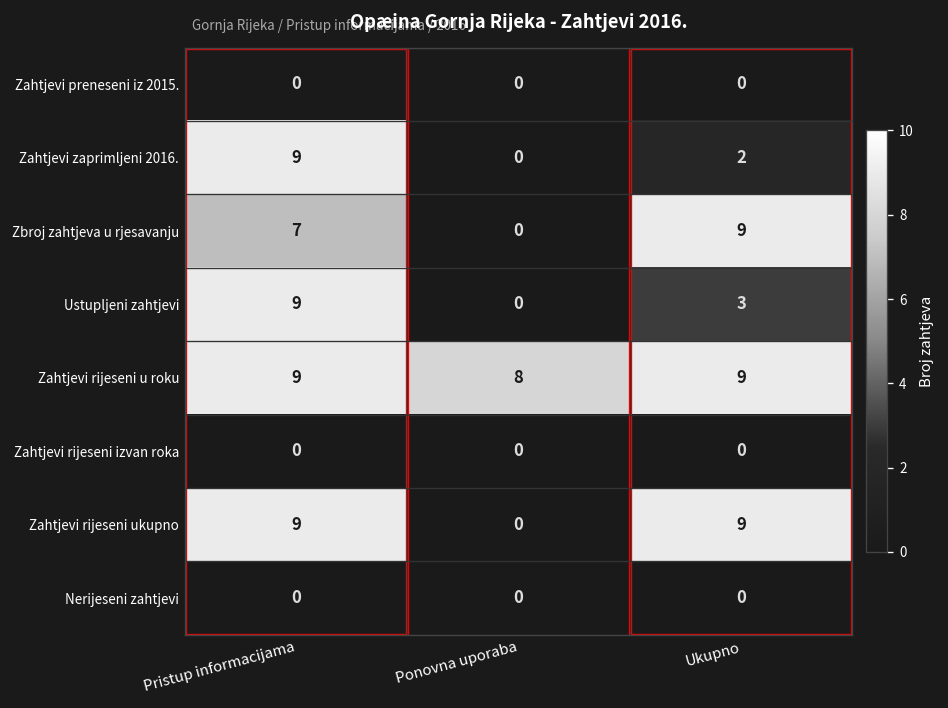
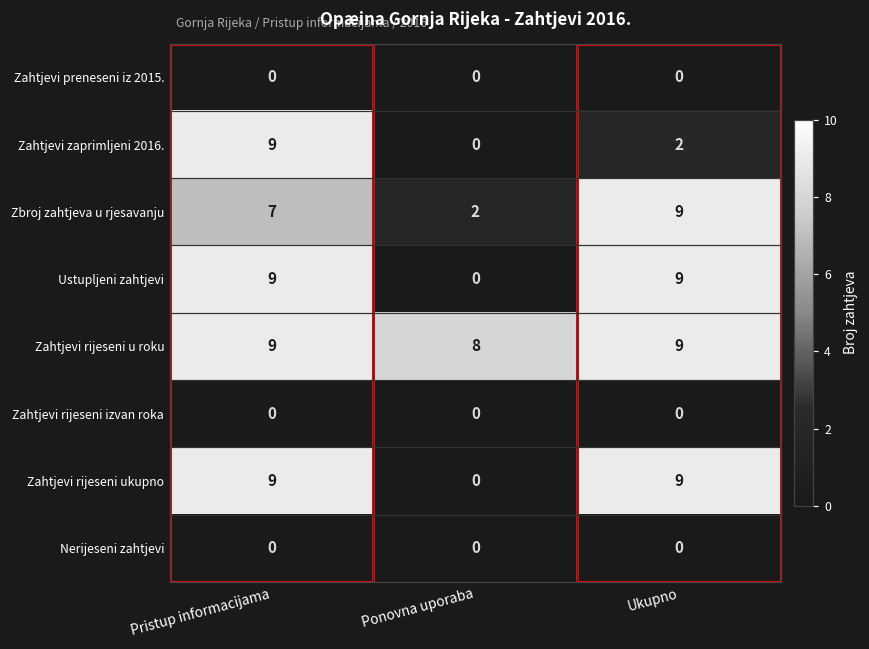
  {
    "Zahtjevi preneseni iz 2015.": {
      "Pristup informacijama": 0,
      "Ponovna uporaba": 0,
      "Ukupno": 0
    },
    "Zahtjevi zaprimljeni 2016.": {
      "Pristup informacijama": 9,
      "Ponovna uporaba": 0,
      "Ukupno": 2
    },
    "Zbroj zahtjeva u rjesavanju": {
      "Pristup informacijama": 7,
-     "Ponovna uporaba": 0,
+     "Ponovna uporaba": 2,
      "Ukupno": 9
    },
    "Ustupljeni zahtjevi": {
      "Pristup informacijama": 9,
      "Ponovna uporaba": 0,
-     "Ukupno": 3
+     "Ukupno": 9
    },
    "Zahtjevi rijeseni u roku": {
      "Pristup informacijama": 9,
      "Ponovna uporaba": 8,
      "Ukupno": 9
    },
    "Zahtjevi rijeseni izvan roka": {
      "Pristup informacijama": 0,
      "Ponovna uporaba": 0,
      "Ukupno": 0
    },
    "Zahtjevi rijeseni ukupno": {
      "Pristup informacijama": 9,
      "Ponovna uporaba": 0,
      "Ukupno": 9
    },
    "Nerijeseni zahtjevi": {
      "Pristup informacijama": 0,
      "Ponovna uporaba": 0,
      "Ukupno": 0
    }
  }
